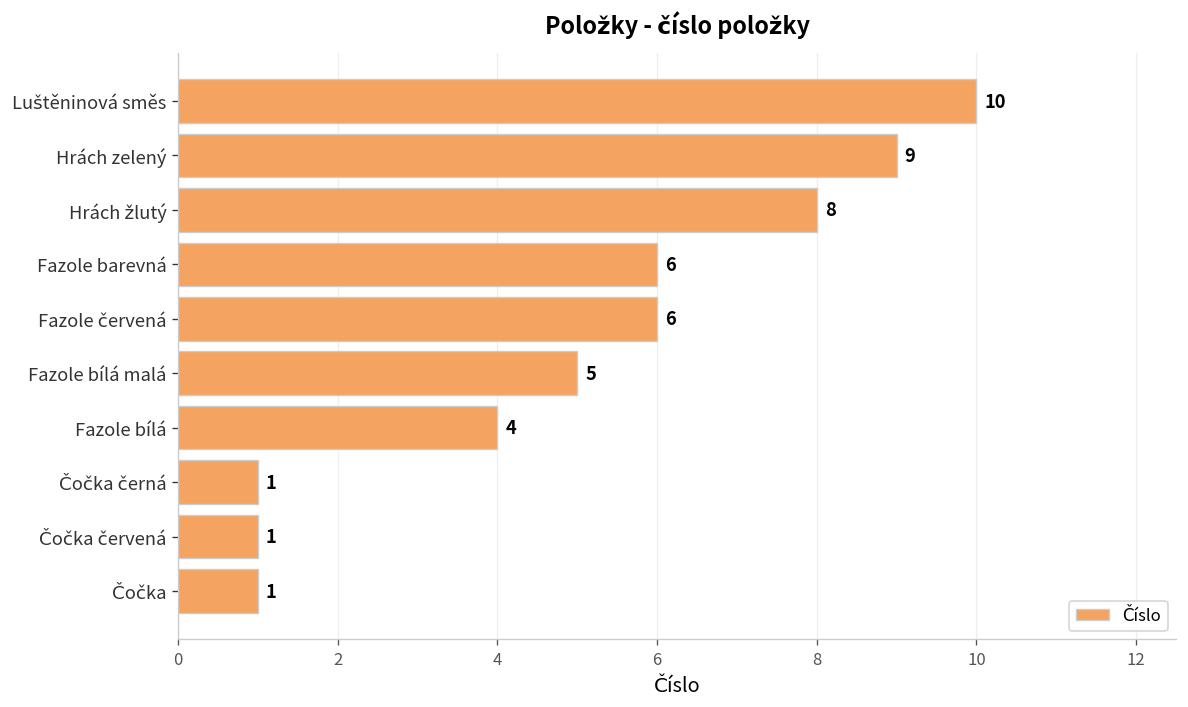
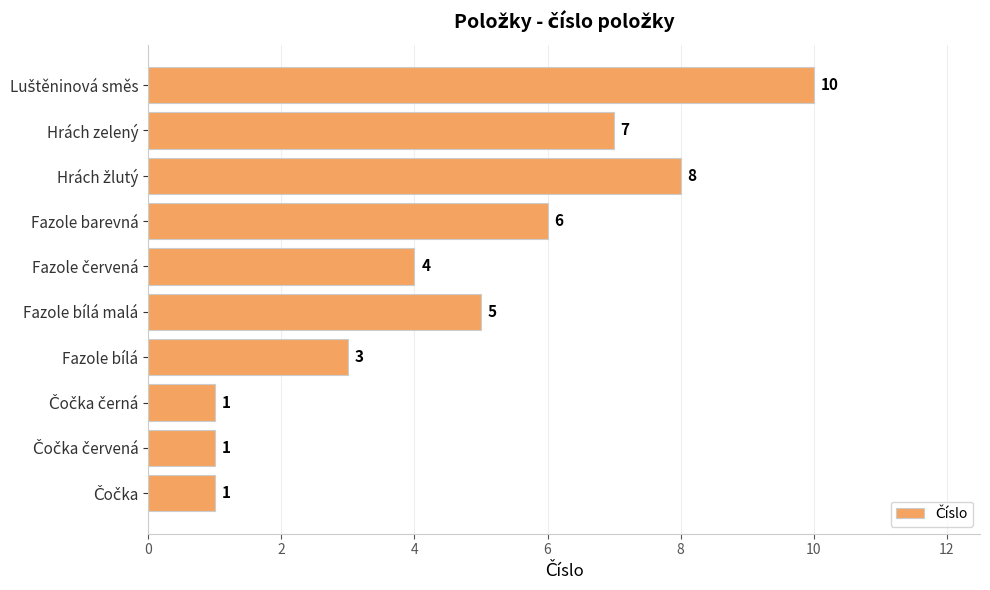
  {
    "Luštěninová směs": 10,
-   "Hrách zelený": 9,
+   "Hrách zelený": 7,
    "Hrách žlutý": 8,
    "Fazole barevná": 6,
-   "Fazole červená": 6,
+   "Fazole červená": 4,
    "Fazole bílá malá": 5,
-   "Fazole bílá": 4,
+   "Fazole bílá": 3,
    "Čočka černá": 1,
    "Čočka červená": 1,
    "Čočka": 1
  }
